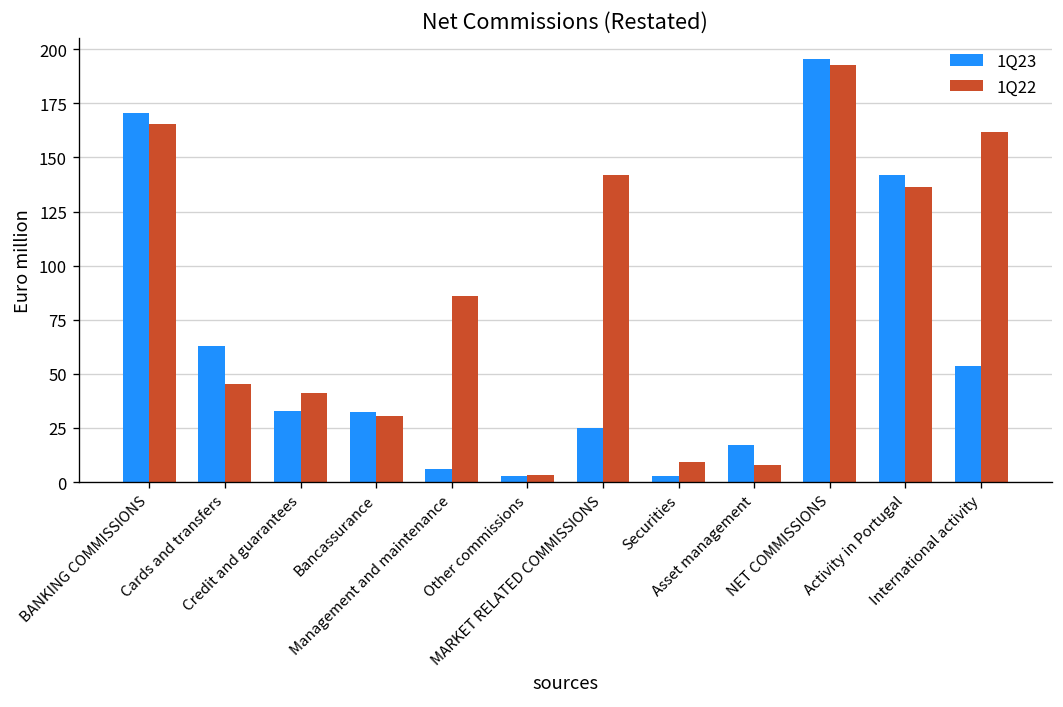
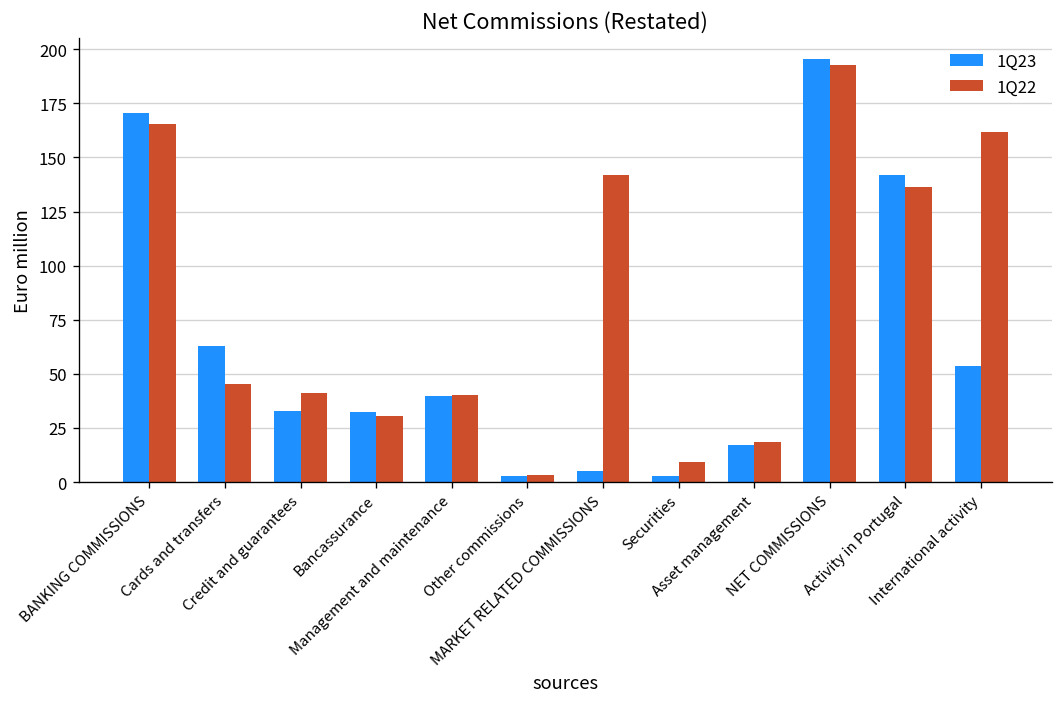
  {
    "1Q23": {
      "BANKING COMMISSIONS": 170,
      "Cards and transfers": 63,
      "Credit and guarantees": 33,
      "Bancassurance": 33,
-     "Management and maintenance": 6,
+     "Management and maintenance": 40,
      "Other commissions": 3,
-     "MARKET RELATED COMMISSIONS": 25,
+     "MARKET RELATED COMMISSIONS": 5,
      "Securities": 3,
      "Asset management": 17,
      "NET COMMISSIONS": 195,
      "Activity in Portugal": 142,
      "International activity": 54
    },
    "1Q22": {
      "BANKING COMMISSIONS": 165,
      "Cards and transfers": 46,
      "Credit and guarantees": 41,
      "Bancassurance": 30,
-     "Management and maintenance": 86,
+     "Management and maintenance": 40,
      "Other commissions": 3,
      "MARKET RELATED COMMISSIONS": 142,
      "Securities": 9,
-     "Asset management": 8,
+     "Asset management": 19,
      "NET COMMISSIONS": 193,
      "Activity in Portugal": 137,
      "International activity": 162
    }
  }
